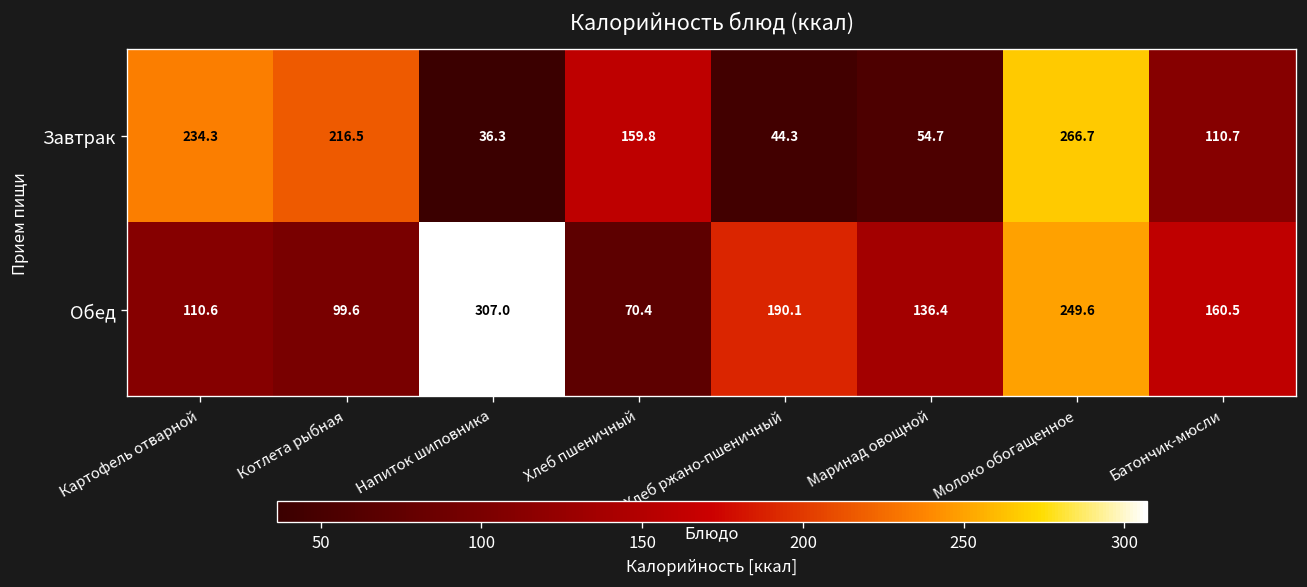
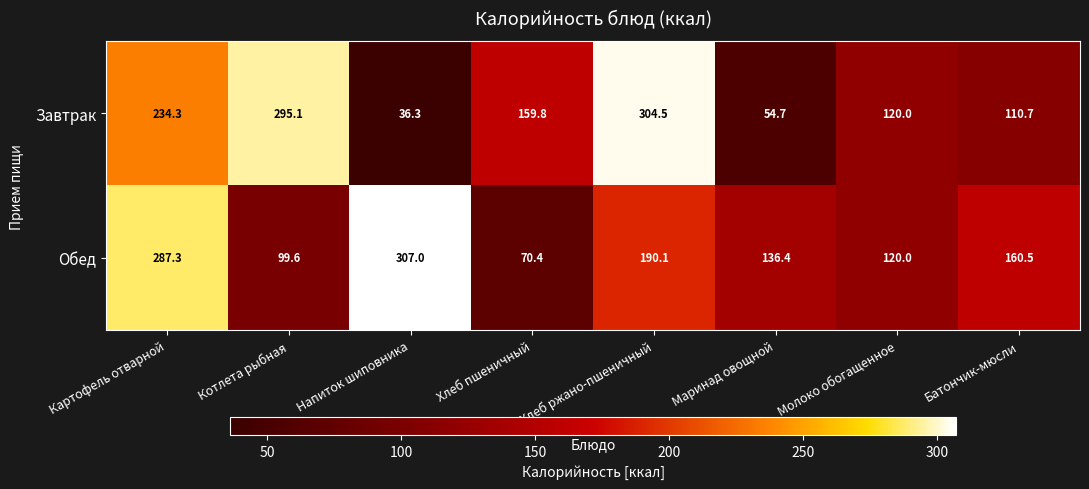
  {
    "Завтрак": {
      "Картофель отварной": 234.3,
-     "Котлета рыбная": 216.5,
+     "Котлета рыбная": 295.1,
      "Напиток шиповника": 36.3,
      "Хлеб пшеничный": 159.8,
-     "Хлеб ржано-пшеничный": 44.3,
+     "Хлеб ржано-пшеничный": 304.5,
      "Маринад овощной": 54.7,
-     "Молоко обогащенное": 266.7,
+     "Молоко обогащенное": 120.0,
      "Батончик-мюсли": 110.7
    },
    "Обед": {
-     "Картофель отварной": 110.6,
+     "Картофель отварной": 287.3,
      "Котлета рыбная": 99.6,
      "Напиток шиповника": 307.0,
      "Хлеб пшеничный": 70.4,
      "Хлеб ржано-пшеничный": 190.1,
      "Маринад овощной": 136.4,
-     "Молоко обогащенное": 249.6,
+     "Молоко обогащенное": 120.0,
      "Батончик-мюсли": 160.5
    }
  }
